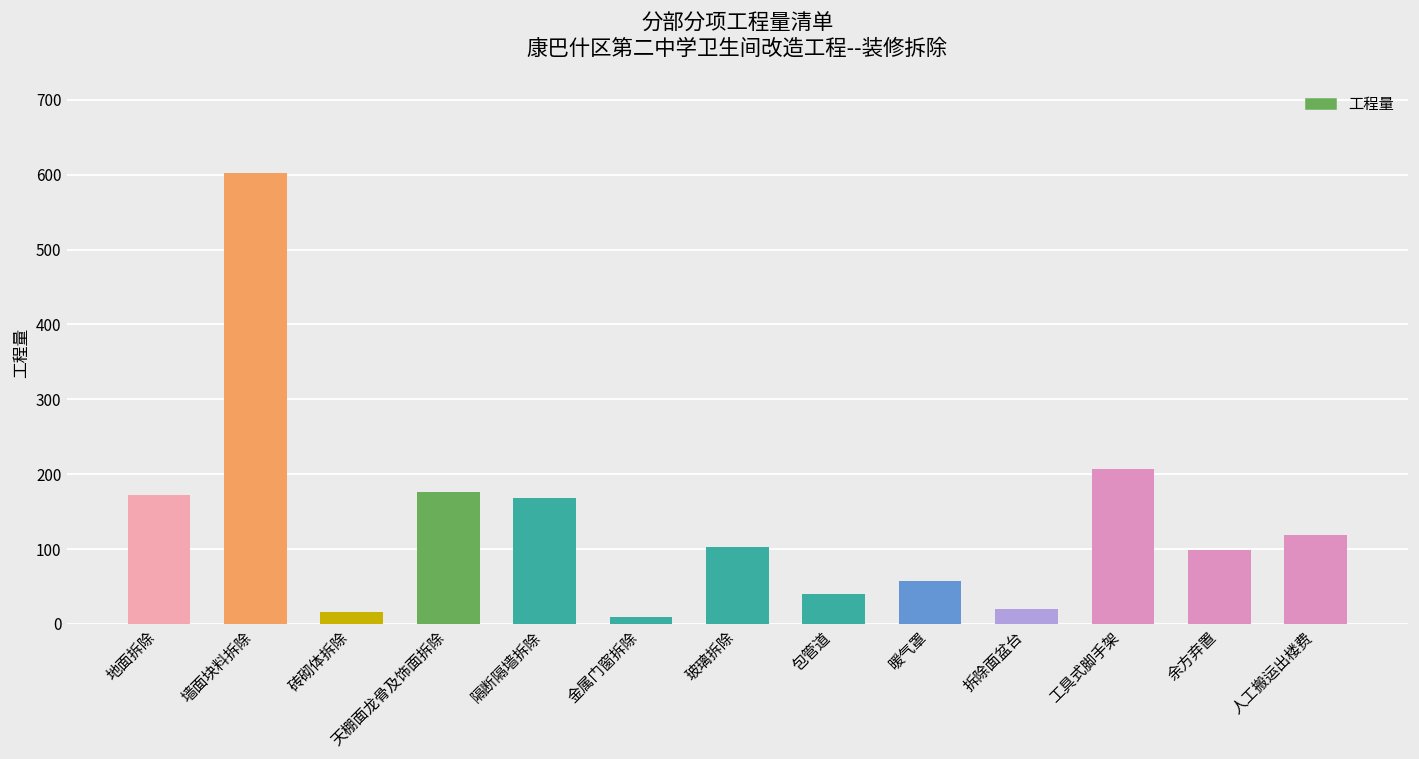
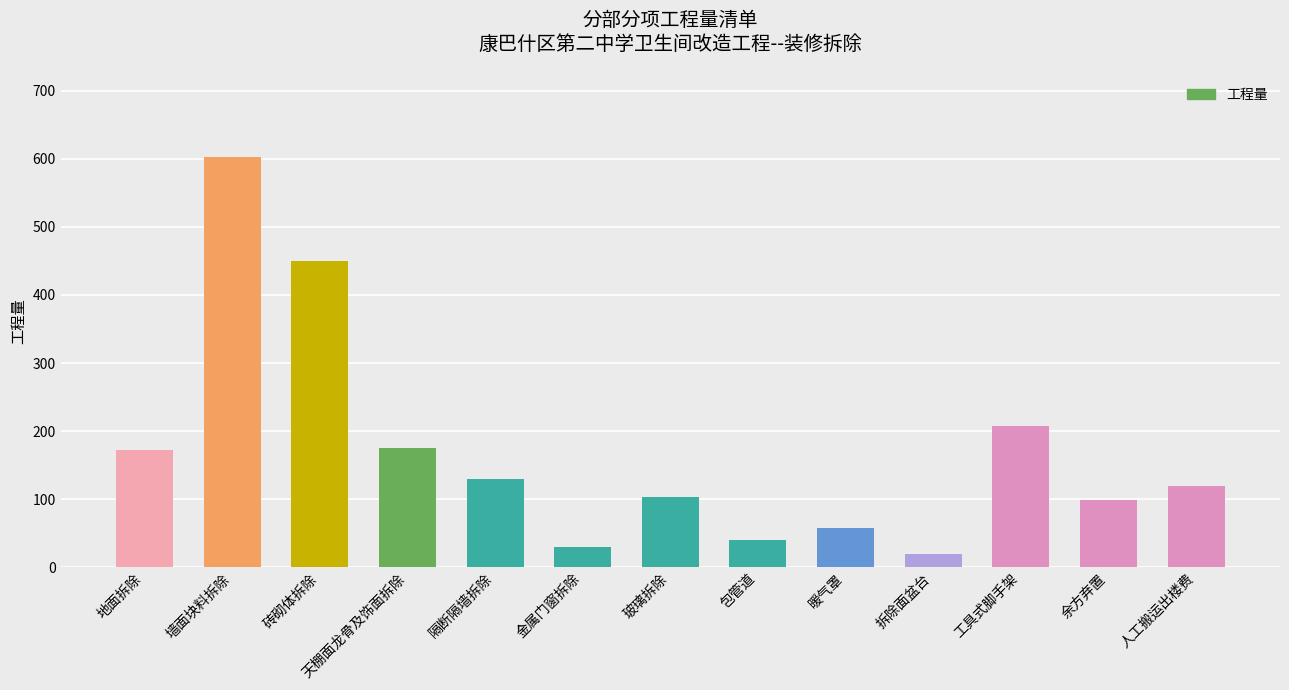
  {
    "地面拆除": 170,
    "墙面块料拆除": 600,
-   "砖砌体拆除": 20,
+   "砖砌体拆除": 450,
    "天棚面龙骨及饰面拆除": 180,
-   "隔断隔墙拆除": 170,
-   "金属门窗拆除": 10,
+   "隔断隔墙拆除": 130,
+   "金属门窗拆除": 30,
    "玻璃拆除": 100,
    "包管道": 40,
    "暖气罩": 60,
    "拆除面盆台": 20,
    "工具式脚手架": 210,
    "余方弃置": 100,
    "人工搬运出楼费": 120
  }
